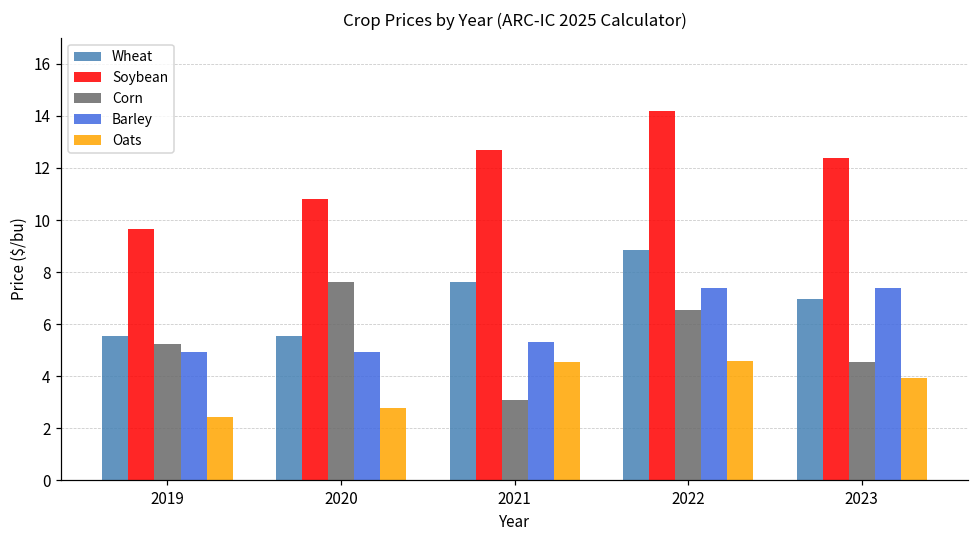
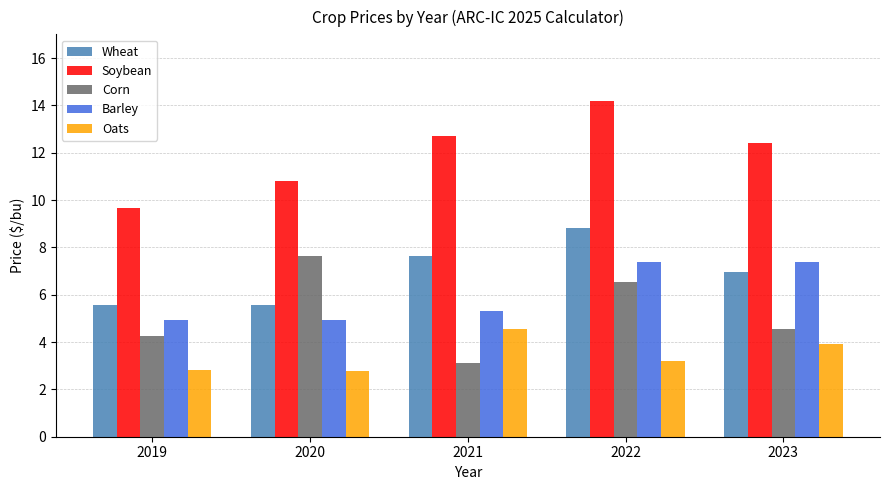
  {
    "Soybean": {
      "2019": 9.7,
      "2020": 10.8,
      "2021": 12.7,
      "2022": 14.2,
      "2023": 12.4
    },
    "Corn": {
-     "2019": 5.2,
+     "2019": 4.3,
      "2020": 7.6,
      "2021": 3.1,
      "2022": 6.5,
      "2023": 4.6
    },
    "Oats": {
-     "2019": 2.5,
+     "2019": 2.8,
      "2020": 2.8,
      "2021": 4.6,
-     "2022": 4.6,
+     "2022": 3.2,
      "2023": 3.9
    }
  }
